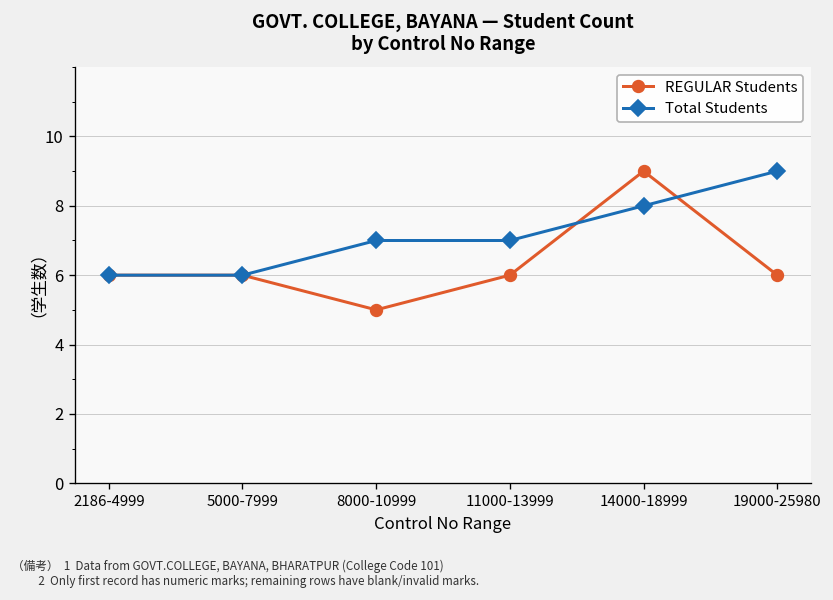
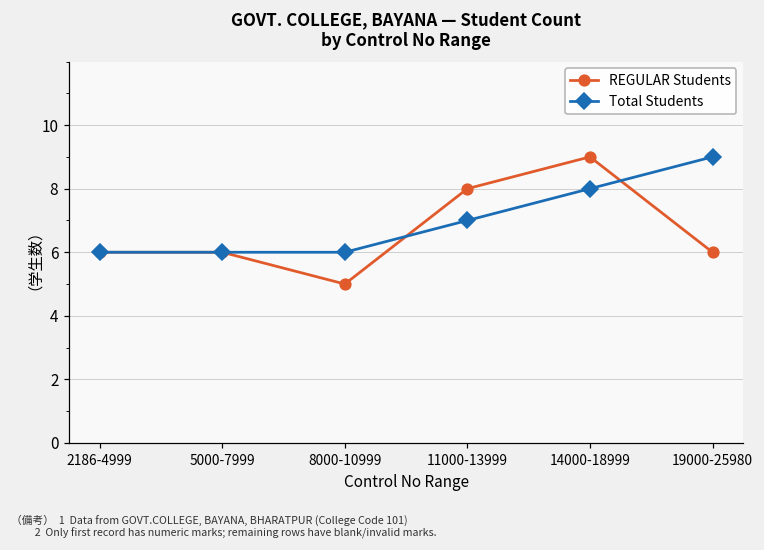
  {
    "REGULAR Students": {
      "8000-10999": 5,
-     "11000-13999": 6,
+     "11000-13999": 8,
      "14000-18999": 9,
      "19000-25980": 6
    },
    "Total Students": {
-     "8000-10999": 7,
+     "8000-10999": 6,
      "11000-13999": 7,
      "14000-18999": 8,
      "19000-25980": 9
    }
  }
